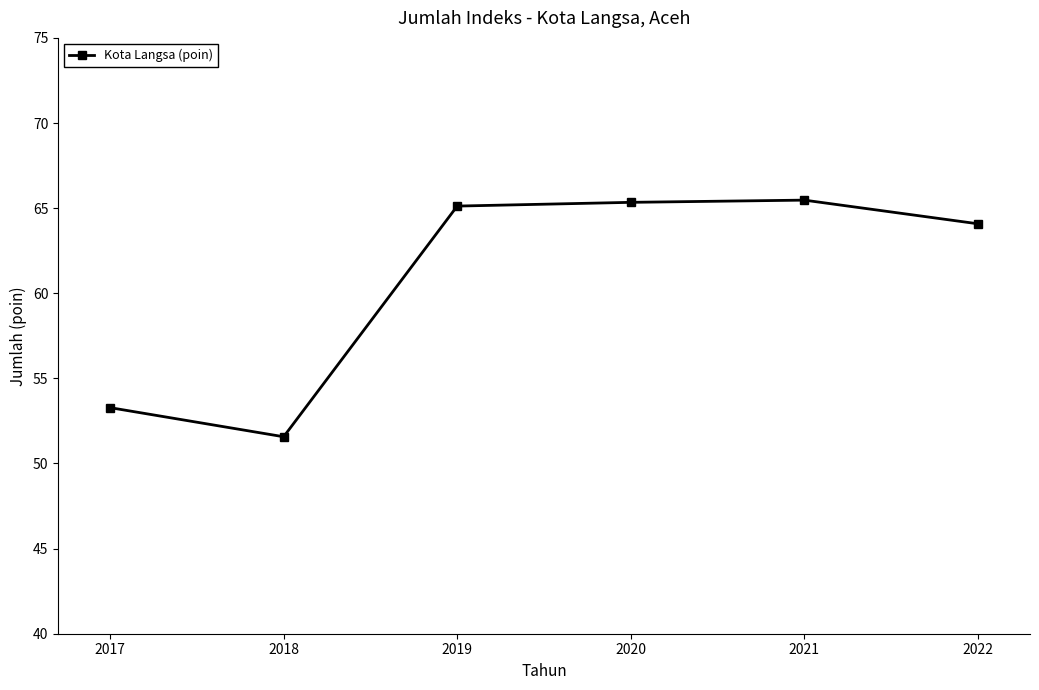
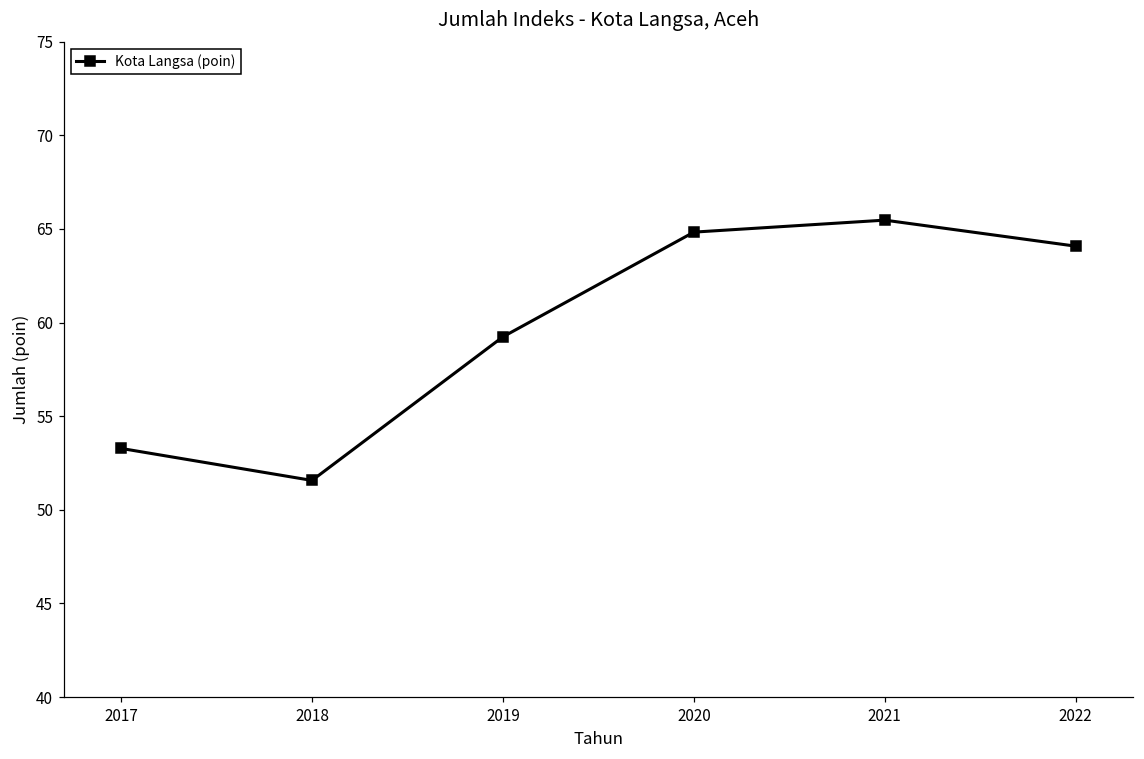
  {
    "2017": 53.3,
    "2018": 51.6,
-   "2019": 65.1,
-   "2020": 65.3,
+   "2019": 59.2,
+   "2020": 64.8,
    "2021": 65.5,
    "2022": 64.1
  }
